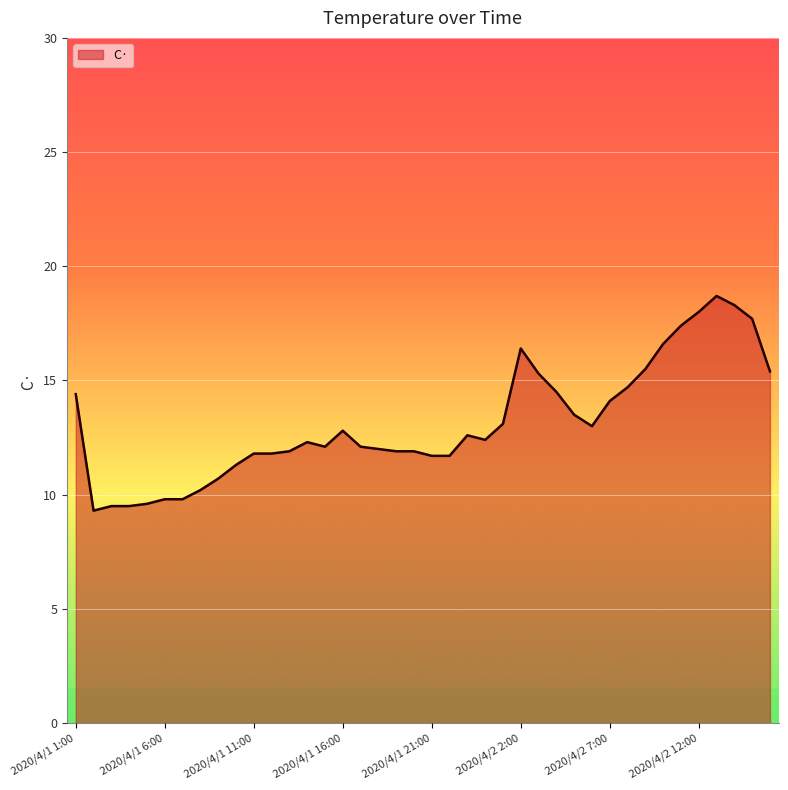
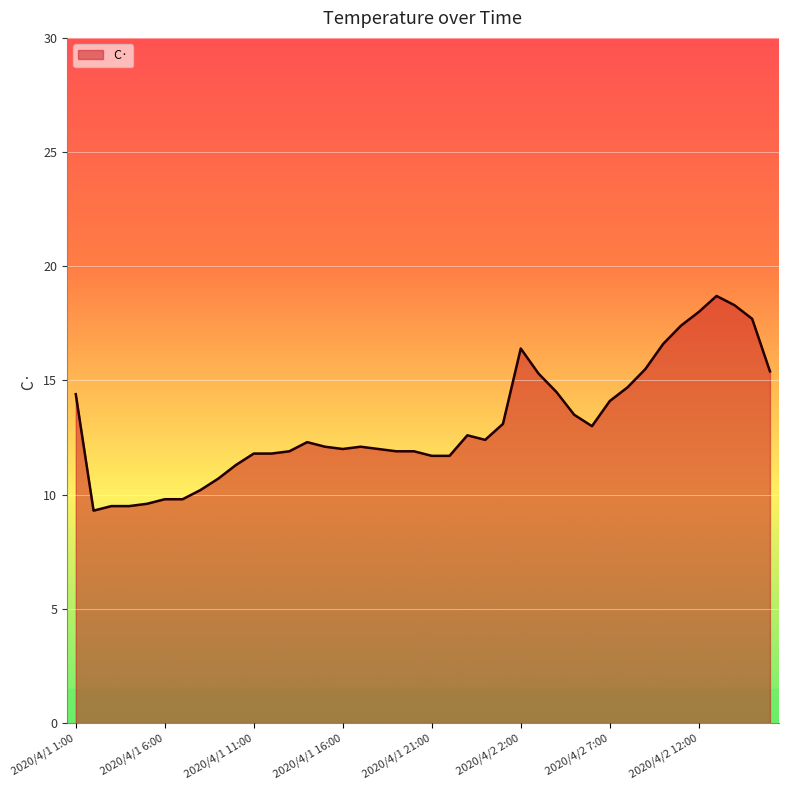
  {
    "2020/4/1 1:00": 14.4,
    "2020/4/1 6:00": 9.8,
    "2020/4/1 11:00": 11.8,
-   "2020/4/1 16:00": 12.8,
+   "2020/4/1 16:00": 12.0,
    "2020/4/1 21:00": 11.7,
    "2020/4/2 2:00": 16.4,
    "2020/4/2 7:00": 14.1,
    "2020/4/2 12:00": 18.0
  }
